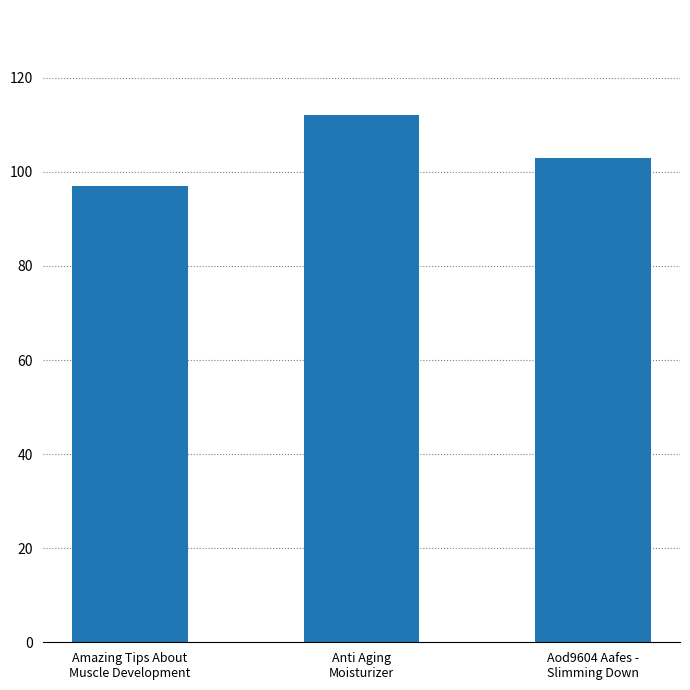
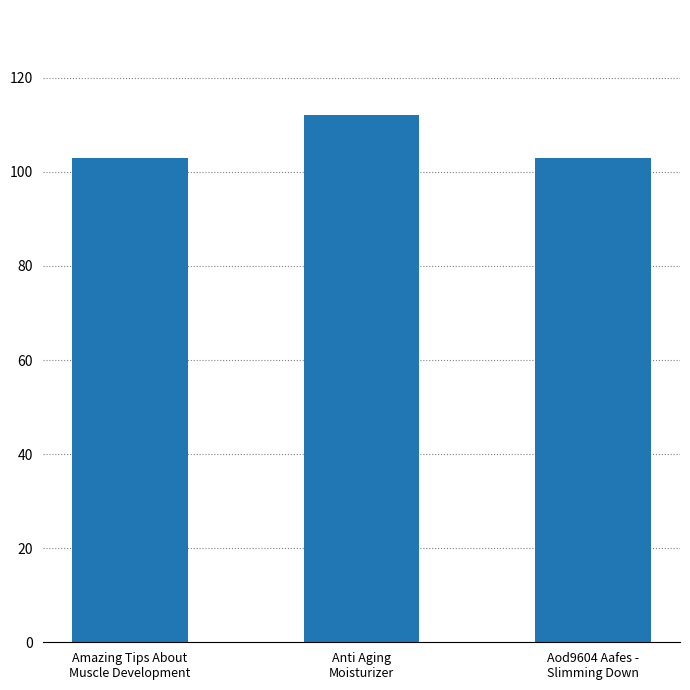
  {
-   "Amazing Tips About Muscle Development": 97,
+   "Amazing Tips About Muscle Development": 103,
    "Anti Aging Moisturizer": 112,
    "Aod9604 Aafes - Slimming Down": 103
  }
